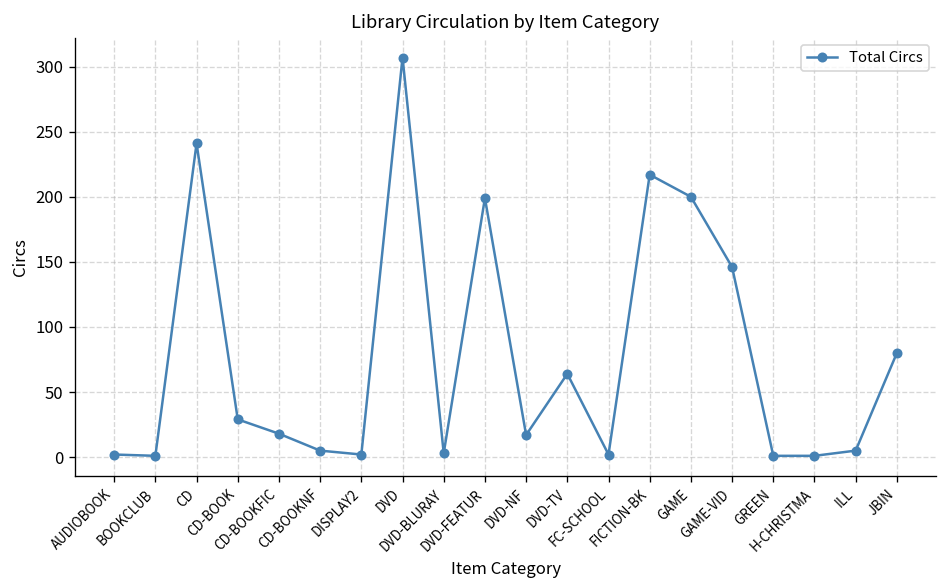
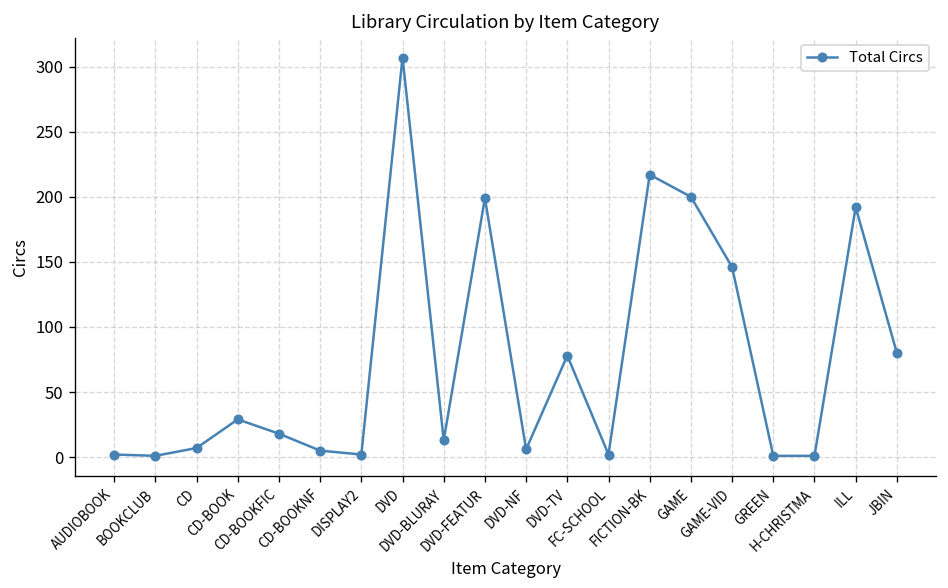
  {
    "AUDIOBOOK": 2,
    "BOOKCLUB": 1,
-   "CD": 241,
+   "CD": 7,
    "CD-BOOK": 29,
    "CD-BOOKFIC": 18,
    "CD-BOOKNF": 5,
    "DISPLAY2": 2,
    "DVD": 307,
-   "DVD-BLURAY": 3,
+   "DVD-BLURAY": 13,
    "DVD-FEATUR": 199,
-   "DVD-NF": 17,
-   "DVD-TV": 64,
+   "DVD-NF": 6,
+   "DVD-TV": 78,
    "FC-SCHOOL": 2,
    "FICTION-BK": 217,
    "GAME": 200,
    "GAME-VID": 146,
    "GREEN": 1,
    "H-CHRISTMA": 1,
-   "ILL": 5,
+   "ILL": 192,
    "JBIN": 80
  }
